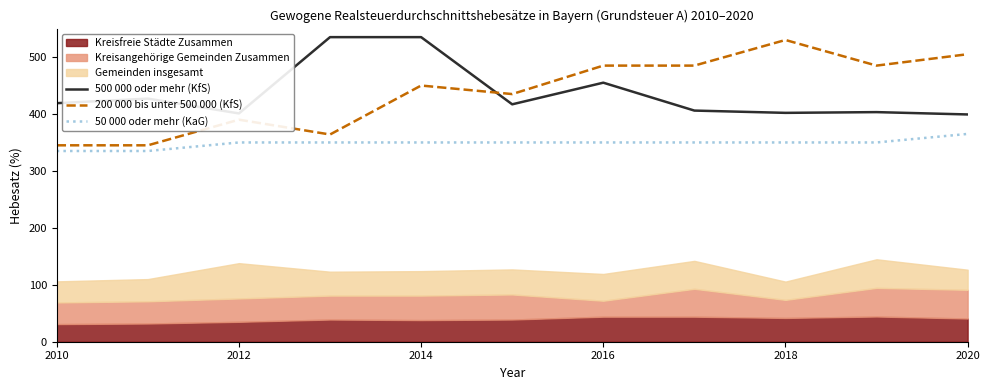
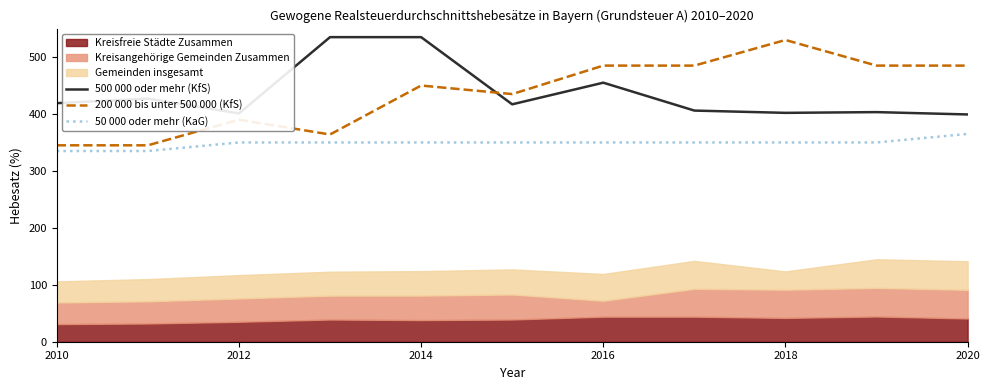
  {
    "500 000 oder mehr (KfS)": {
      "2010": 420,
      "2014": 540,
      "2016": 460,
      "2018": 400,
      "2020": 400
    },
    "Kreisfreie Städte Zusammen": {
      "2010": 30,
      "2012": 40,
      "2014": 40,
      "2016": 40,
      "2018": 40,
      "2020": 40
    },
    "200 000 bis unter 500 000 (KfS)": {
      "2010": 350,
      "2014": 450,
      "2016": 490,
      "2018": 530,
-     "2020": 510
+     "2020": 490
    },
    "Kreisangehörige Gemeinden Zusammen": {
      "2010": 40,
      "2012": 40,
      "2014": 40,
      "2016": 30,
-     "2018": 30,
+     "2018": 50,
      "2020": 50
    },
    "50 000 oder mehr (KaG)": {
      "2010": 340,
      "2012": 350,
      "2014": 350,
      "2016": 350,
      "2018": 350,
      "2020": 370
    },
    "Gemeinden insgesamt": {
      "2010": 40,
-     "2012": 60,
+     "2012": 40,
      "2014": 40,
      "2016": 50,
      "2018": 30,
-     "2020": 40
+     "2020": 50
    }
  }
